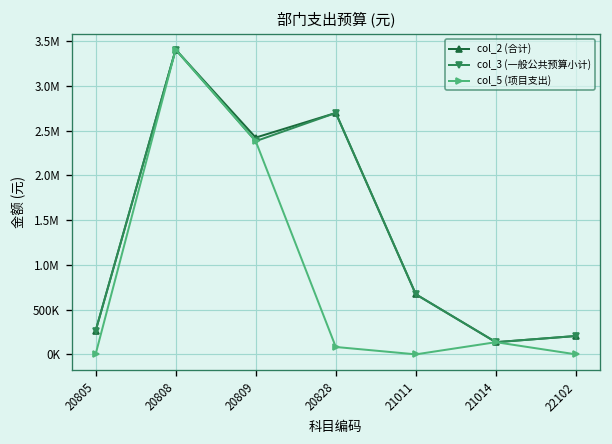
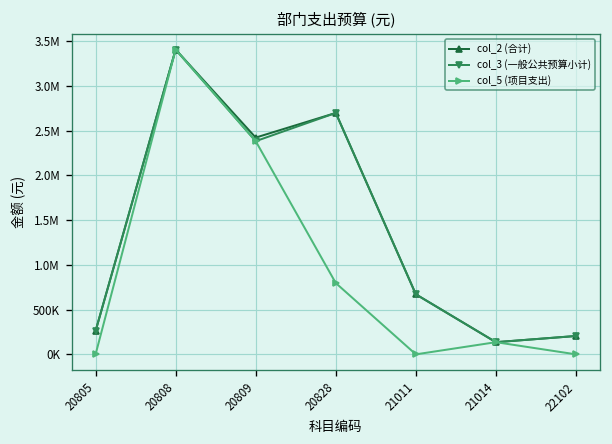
  {
    "col_5 (项目支出)": {
      "20805": 0,
-     "20828": 100000,
+     "20828": 800000,
      "21011": 0,
      "22102": 0
    }
  }
